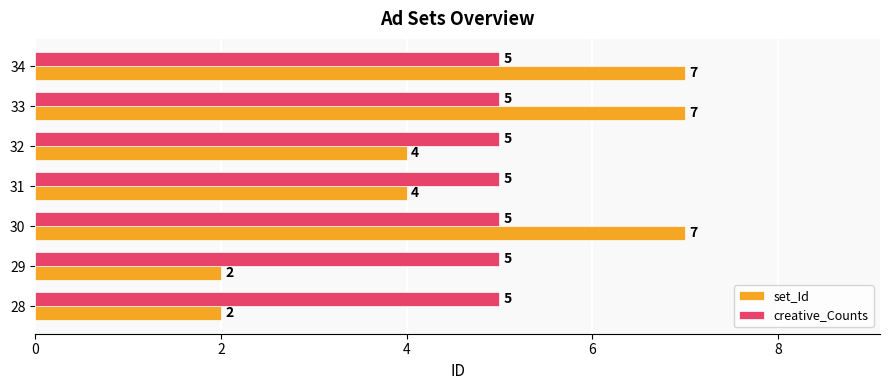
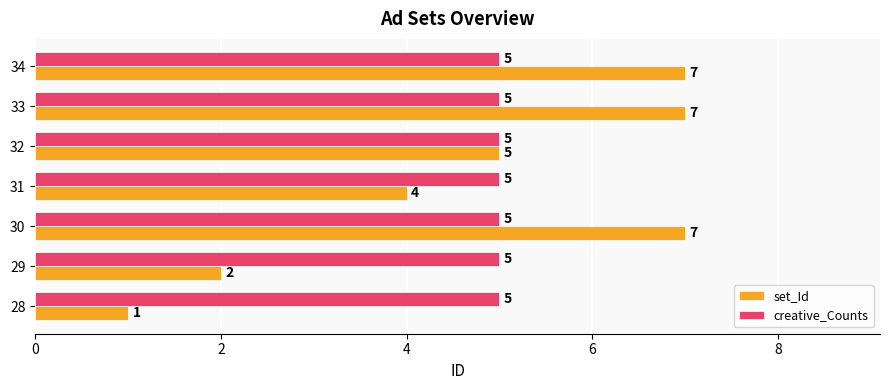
  {
    "set_Id": {
      "34": 7,
      "33": 7,
-     "32": 4,
+     "32": 5,
      "31": 4,
      "30": 7,
      "29": 2,
-     "28": 2
+     "28": 1
    },
    "creative_Counts": {
      "34": 5,
      "33": 5,
      "32": 5,
      "31": 5,
      "30": 5,
      "29": 5,
      "28": 5
    }
  }
